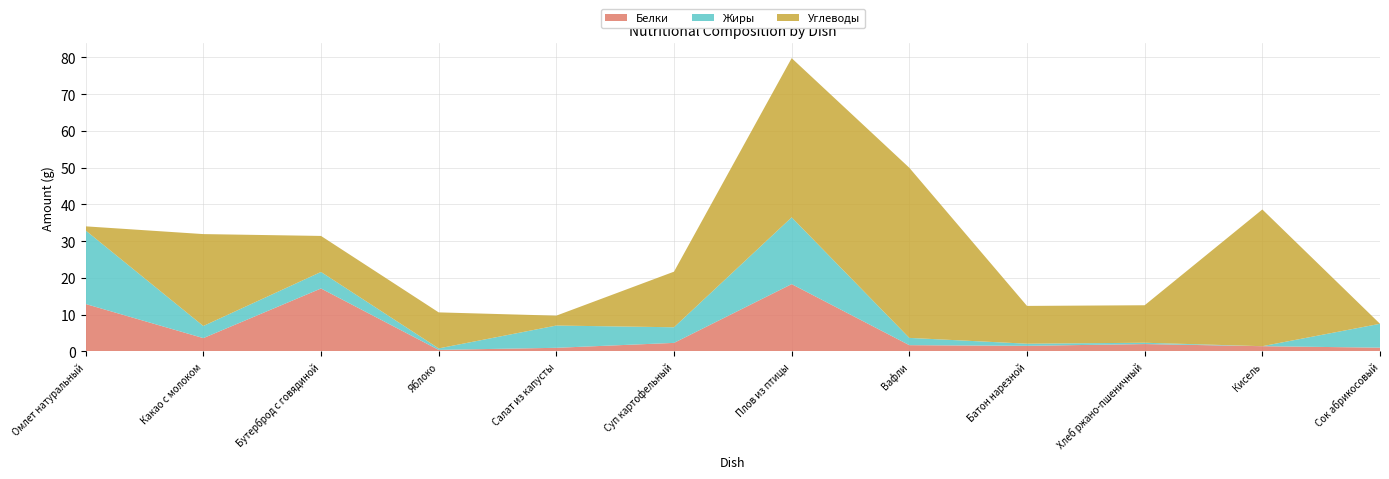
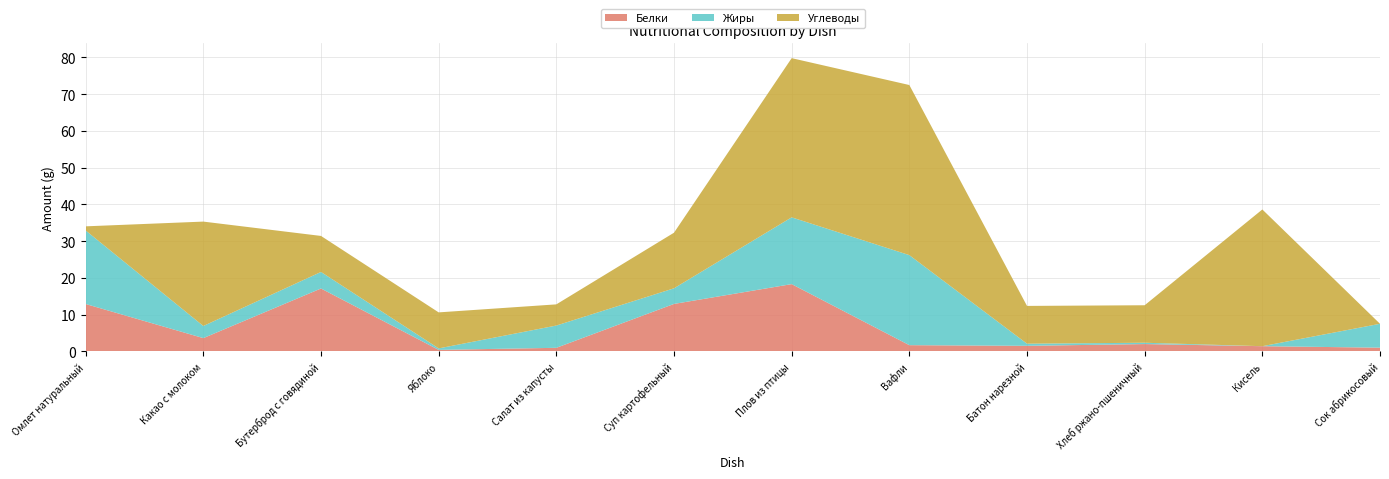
  {
    "Белки": {
      "Омлет натуральный": 13,
      "Какао с молоком": 4,
      "Бутерброд с говядиной": 17,
      "Салат из капусты": 1,
-     "Суп картофельный": 2,
+     "Суп картофельный": 13,
      "Плов из птицы": 18,
      "Вафли": 2,
      "Сок абрикосовый": 1
    },
    "Жиры": {
      "Омлет натуральный": 20,
      "Какао с молоком": 3,
      "Бутерброд с говядиной": 5,
      "Салат из капусты": 6,
      "Суп картофельный": 4,
      "Плов из птицы": 18,
-     "Вафли": 2
+     "Вафли": 25
    },
    "Углеводы": {
      "Омлет натуральный": 1,
-     "Какао с молоком": 25,
+     "Какао с молоком": 28,
      "Бутерброд с говядиной": 10,
      "Яблоко": 10,
-     "Салат из капусты": 3,
+     "Салат из капусты": 6,
      "Суп картофельный": 15,
      "Плов из птицы": 43,
      "Вафли": 46,
      "Батон нарезной": 10,
      "Хлеб ржано-пшеничный": 10,
      "Кисель": 37
    }
  }
